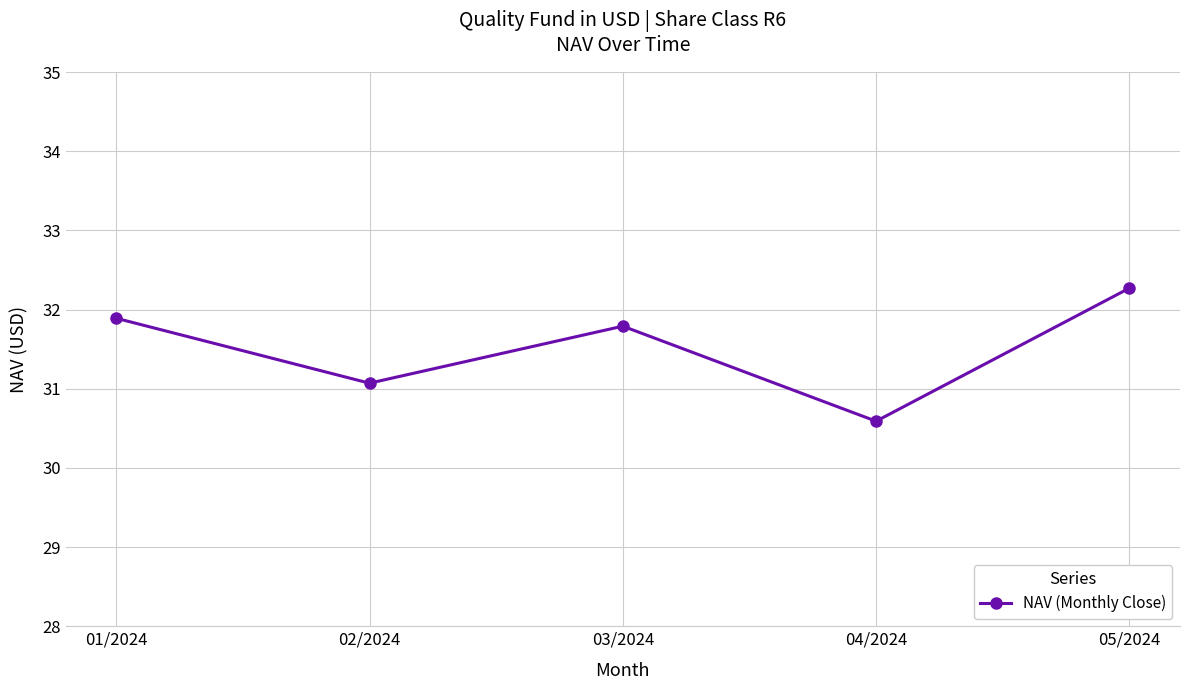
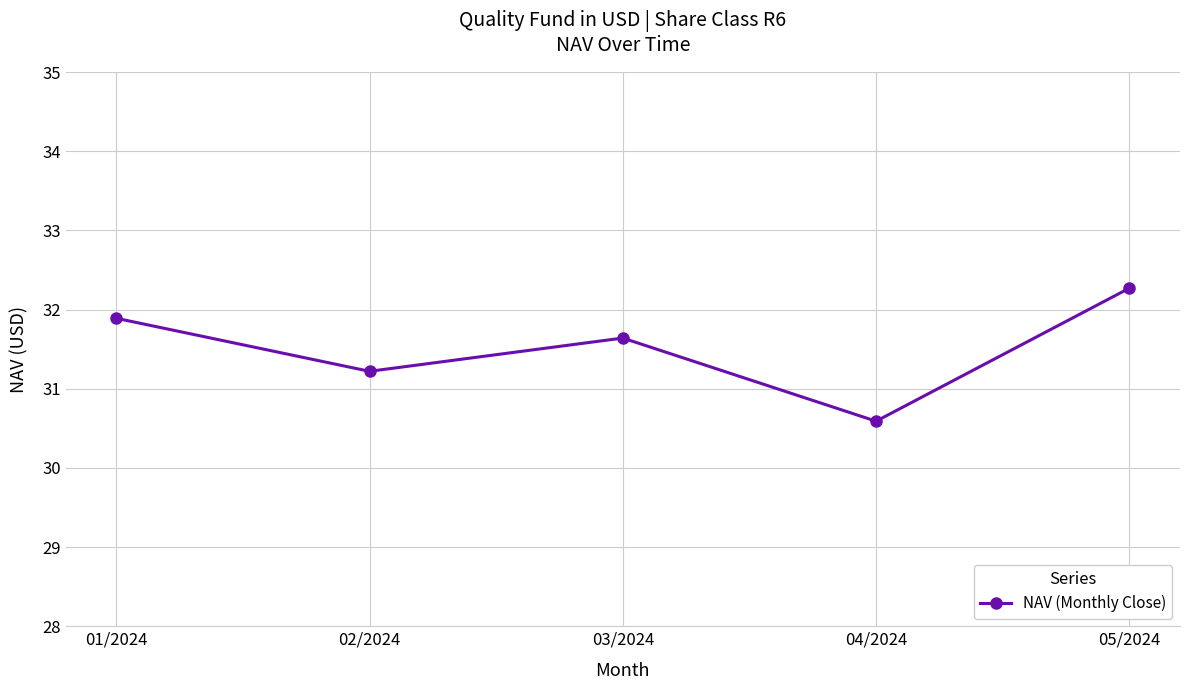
  {
    "01/2024": 31.9,
-   "02/2024": 31.1,
-   "03/2024": 31.8,
+   "02/2024": 31.2,
+   "03/2024": 31.6,
    "04/2024": 30.6,
    "05/2024": 32.3
  }
